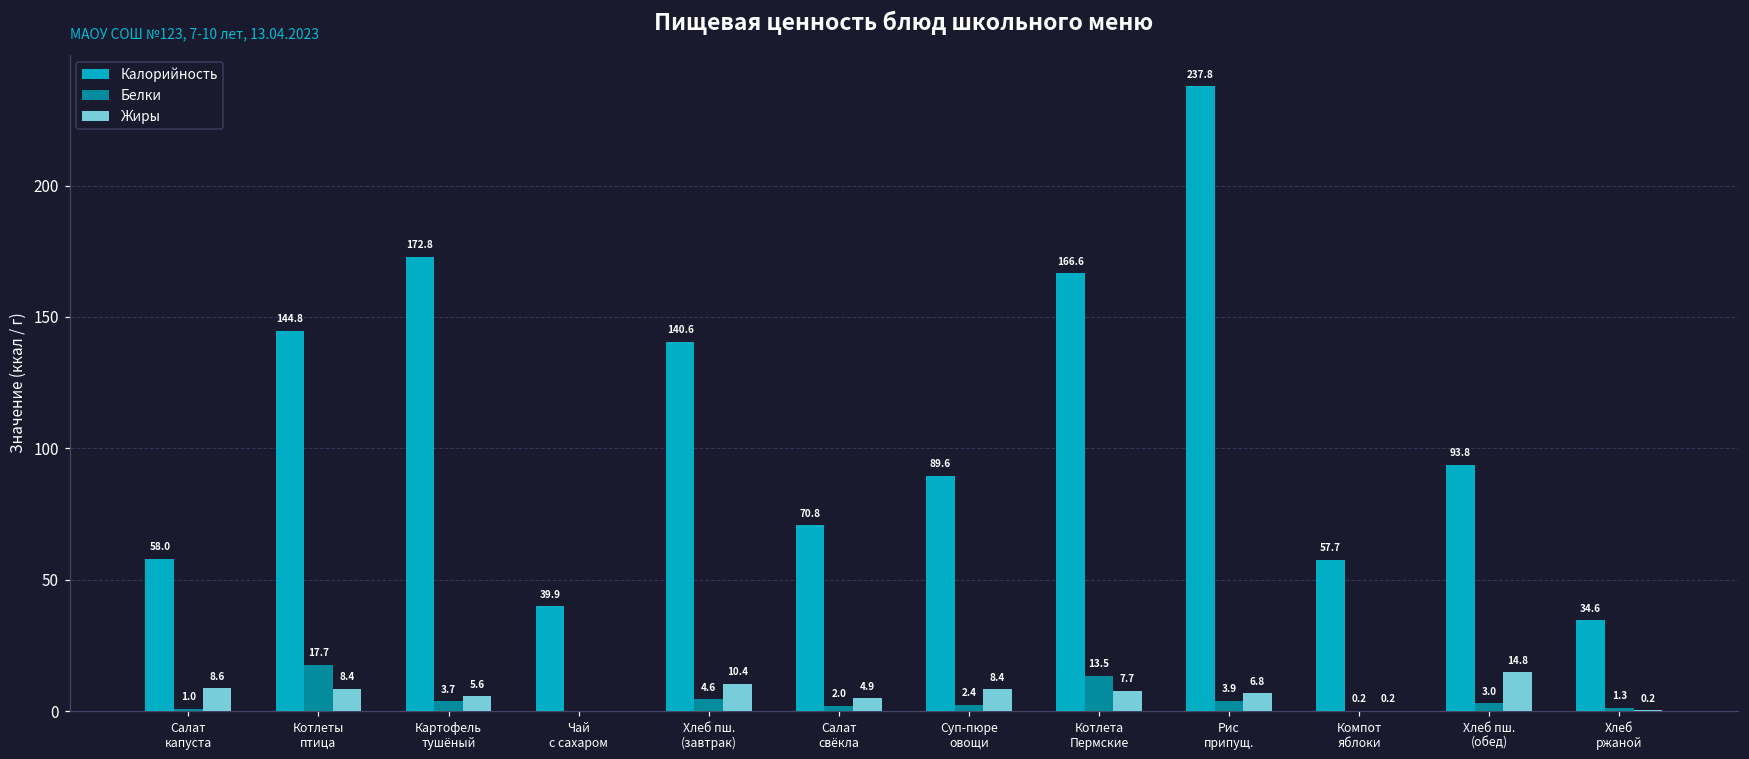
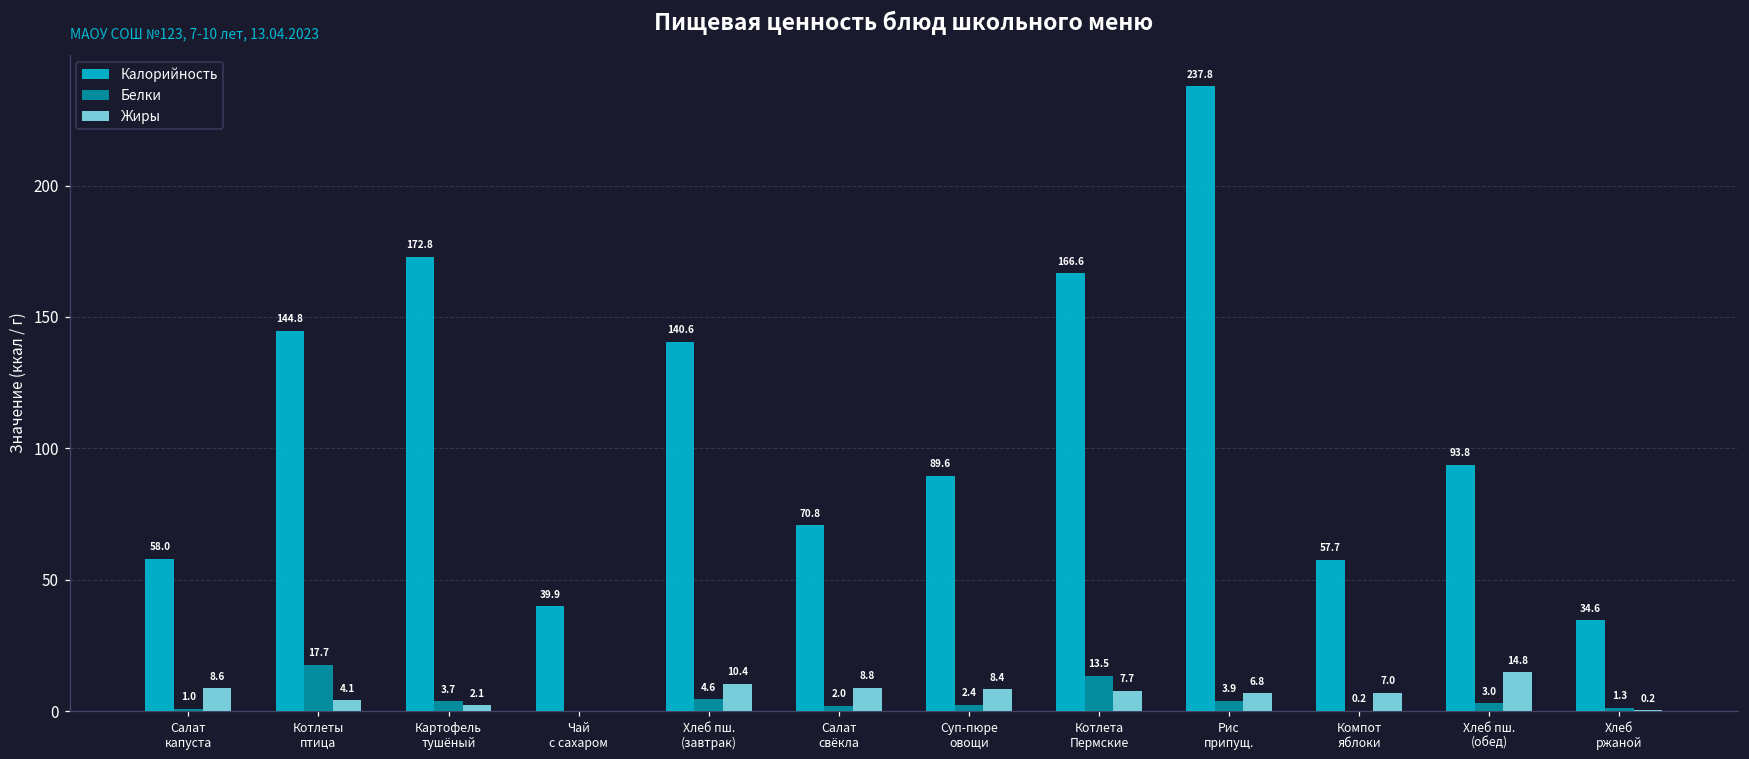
  {
    "Жиры": {
      "Салат капуста": 8.6,
-     "Котлеты птица": 8.4,
-     "Картофель тушёный": 5.6,
+     "Котлеты птица": 4.1,
+     "Картофель тушёный": 2.1,
      "Хлеб пш. (завтрак)": 10.4,
-     "Салат свёкла": 4.9,
+     "Салат свёкла": 8.8,
      "Суп-пюре овощи": 8.4,
      "Котлета Пермские": 7.7,
      "Рис припущ.": 6.8,
-     "Компот яблоки": 0.2,
+     "Компот яблоки": 7.0,
      "Хлеб пш. (обед)": 14.8,
      "Хлеб ржаной": 0.2
    }
  }
